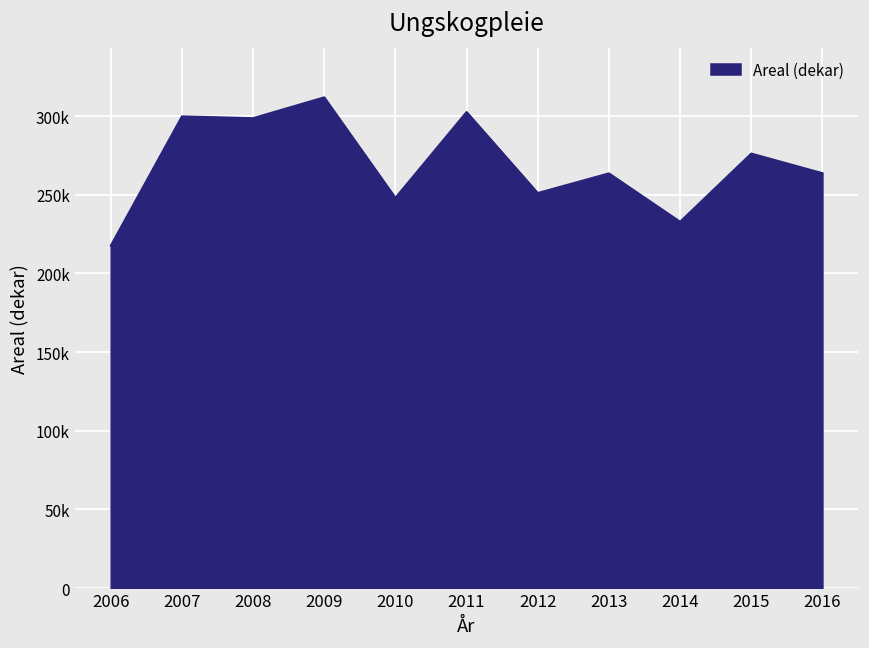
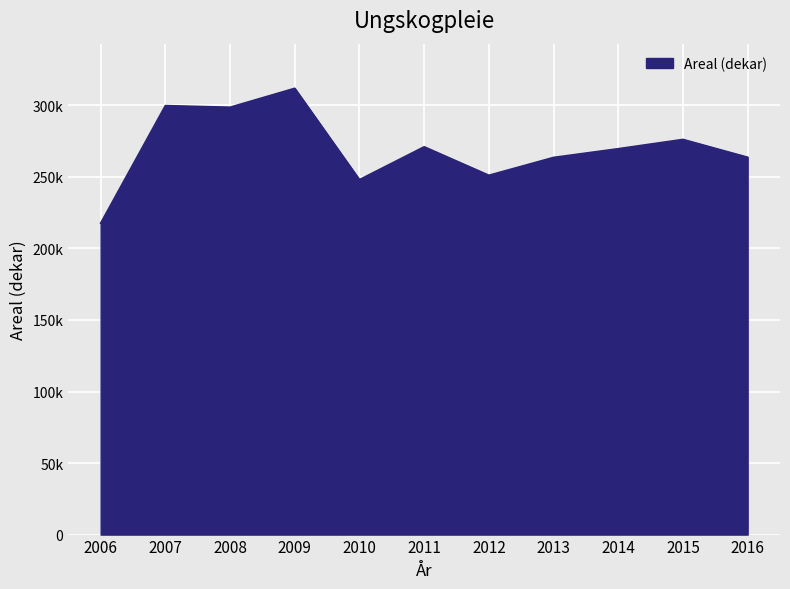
  {
    "2006": 218000,
    "2007": 300000,
    "2008": 299000,
    "2009": 312000,
    "2010": 248000,
-   "2011": 303000,
+   "2011": 271000,
    "2012": 251000,
    "2013": 264000,
-   "2014": 233000,
+   "2014": 270000,
    "2015": 276000,
    "2016": 264000
  }
